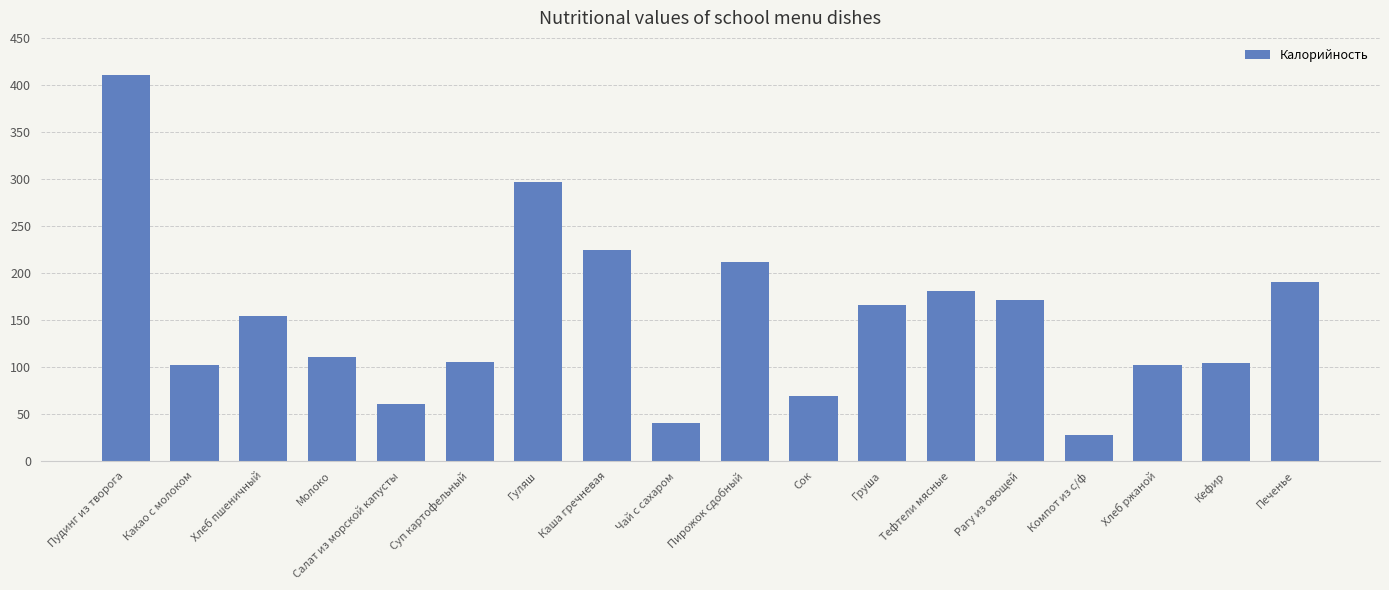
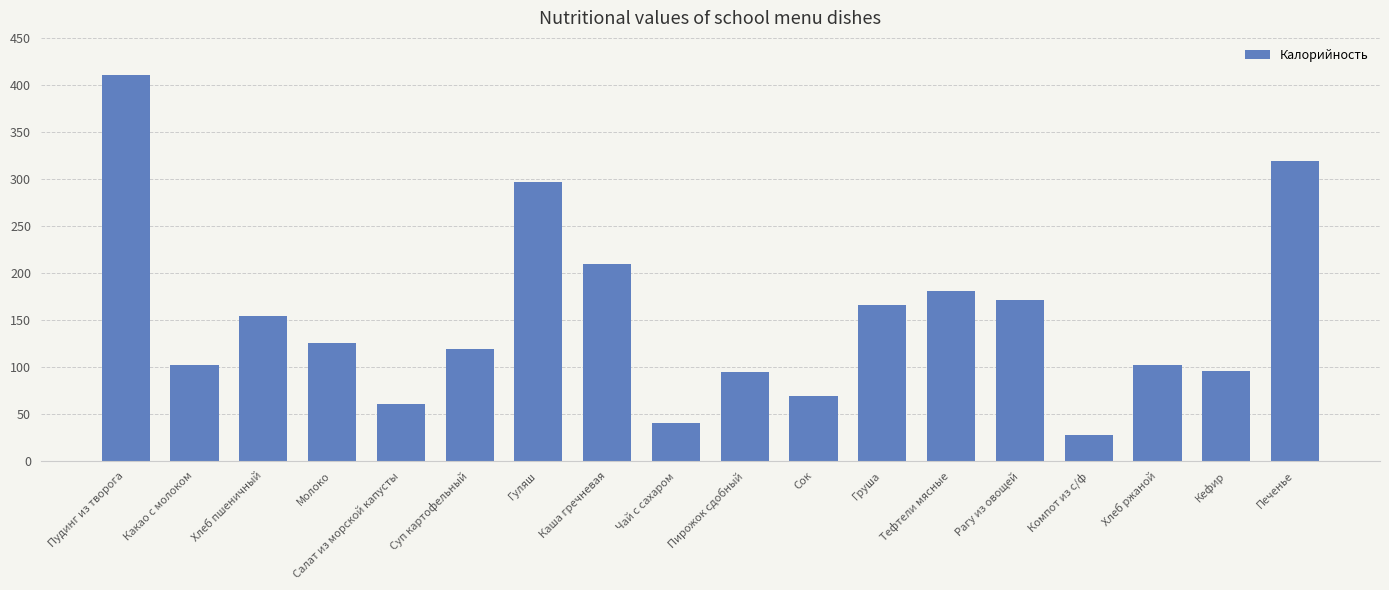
  {
    "Пудинг из творога": 410,
    "Какао с молоком": 100,
    "Хлеб пшеничный": 150,
-   "Молоко": 110,
+   "Молоко": 120,
    "Салат из морской капусты": 60,
-   "Суп картофельный": 100,
+   "Суп картофельный": 120,
    "Гуляш": 300,
-   "Каша гречневая": 220,
+   "Каша гречневая": 210,
    "Чай с сахаром": 40,
-   "Пирожок сдобный": 210,
+   "Пирожок сдобный": 100,
    "Сок": 70,
    "Груша": 170,
    "Тефтели мясные": 180,
    "Рагу из овощей": 170,
    "Компот из с/ф": 30,
    "Хлеб ржаной": 100,
-   "Кефир": 105,
-   "Печенье": 190
+   "Кефир": 95,
+   "Печенье": 320
  }
